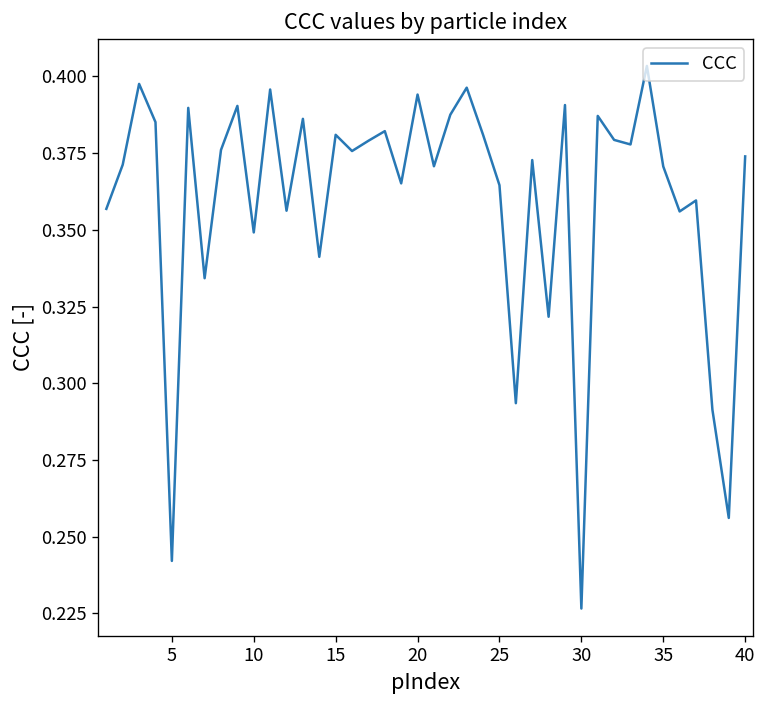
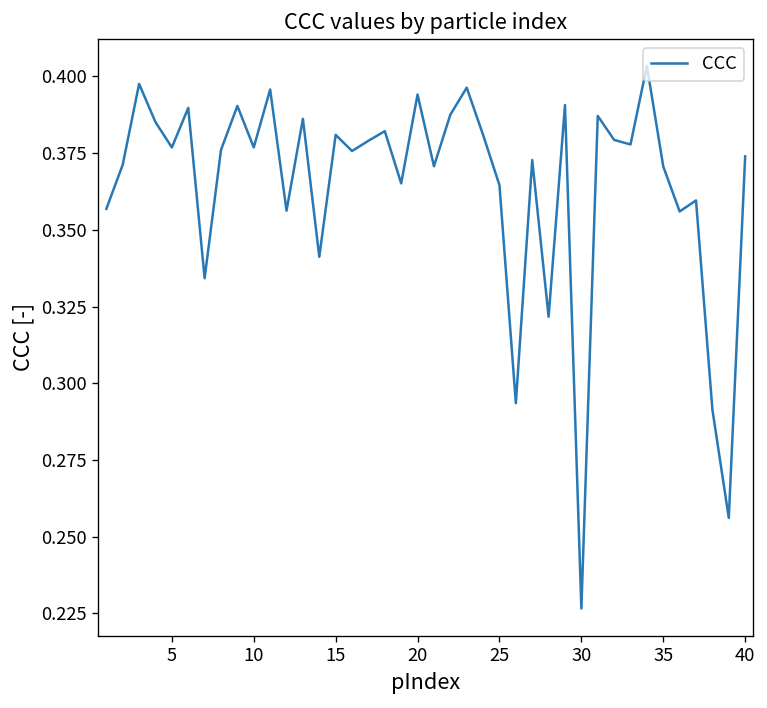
  {
-   "5": 0.242,
-   "10": 0.349,
+   "5": 0.377,
+   "10": 0.377,
    "15": 0.381,
    "20": 0.394,
    "25": 0.365,
    "30": 0.227,
    "35": 0.371,
    "40": 0.374
  }
